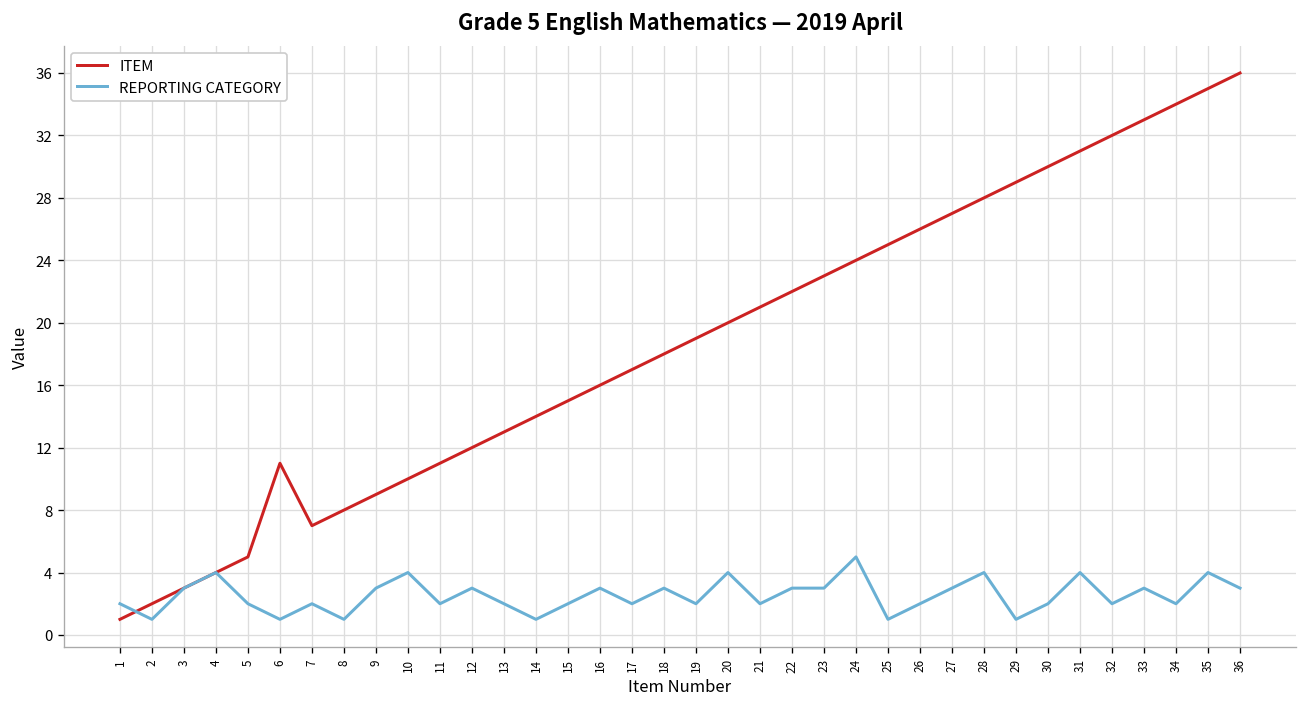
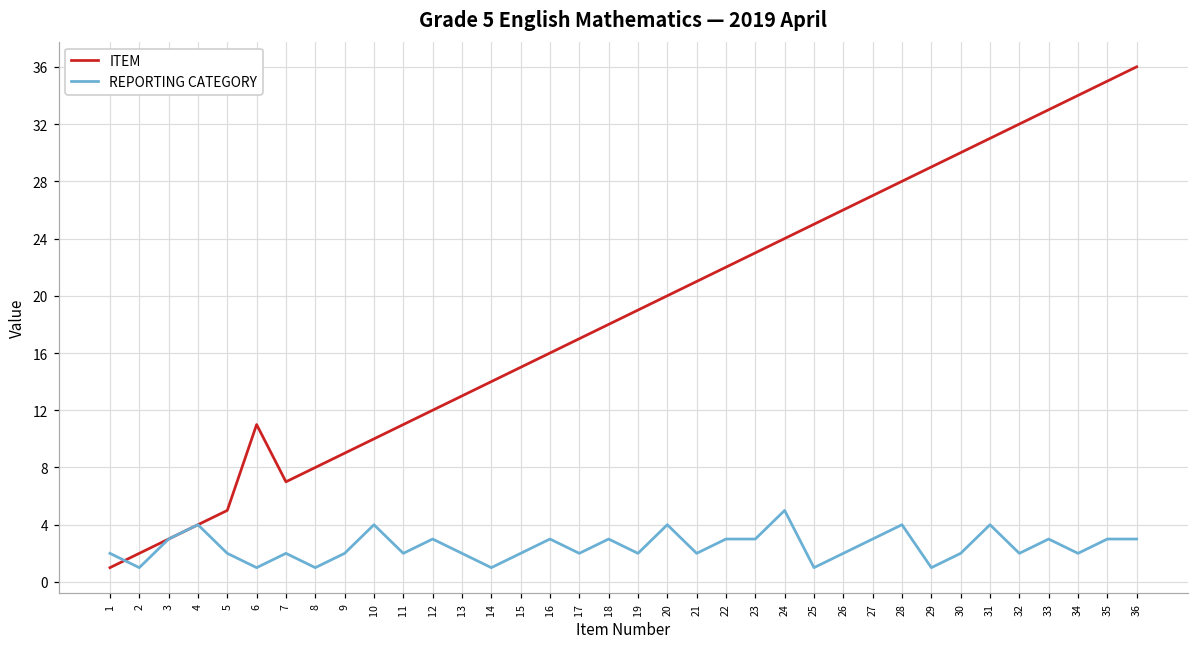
  {
    "ITEM": {
      "1": 1,
      "2": 2,
      "5": 5,
      "6": 11,
      "7": 7,
      "8": 8,
      "9": 9,
      "10": 10,
      "11": 11,
      "12": 12,
      "13": 13,
      "14": 14,
      "15": 15,
      "16": 16,
      "17": 17,
      "18": 18,
      "19": 19,
      "20": 20,
      "21": 21,
      "22": 22,
      "23": 23,
      "24": 24,
      "25": 25,
      "26": 26,
      "27": 27,
      "28": 28,
      "29": 29,
      "30": 30,
      "31": 31,
      "32": 32,
      "33": 33,
      "34": 34,
      "35": 35,
      "36": 36
    },
    "REPORTING CATEGORY": {
      "1": 2,
      "2": 1,
      "5": 2,
      "6": 1,
      "7": 2,
      "8": 1,
-     "9": 3,
+     "9": 2,
      "10": 4,
      "11": 2,
      "12": 3,
      "13": 2,
      "14": 1,
      "15": 2,
      "16": 3,
      "17": 2,
      "18": 3,
      "19": 2,
      "20": 4,
      "21": 2,
      "22": 3,
      "23": 3,
      "24": 5,
      "25": 1,
      "26": 2,
      "27": 3,
      "28": 4,
      "29": 1,
      "30": 2,
      "31": 4,
      "32": 2,
      "33": 3,
      "34": 2,
-     "35": 4,
+     "35": 3,
      "36": 3
    }
  }
